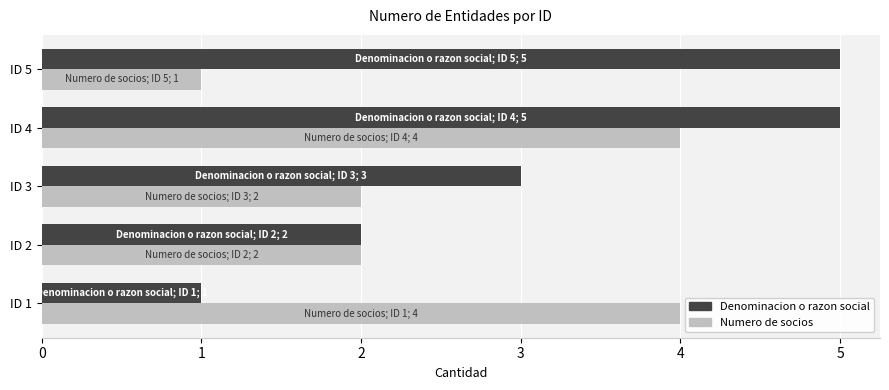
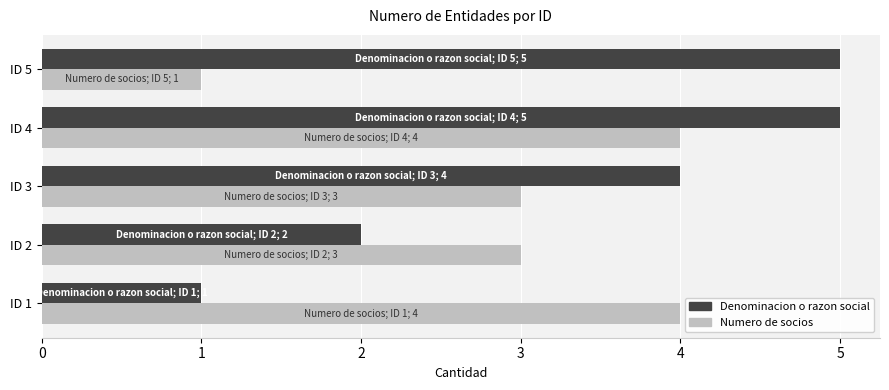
  {
    "Denominacion o razon social": {
      "ID 5": "5;",
      "ID 4": "5",
-     "ID 3": "3",
+     "ID 3": "4",
      "ID 2": "2;",
      "ID 1": "1;"
    },
    "Numero de socios": {
      "ID 5": "1",
      "ID 4": "4;",
-     "ID 3": "2",
-     "ID 2": "2",
+     "ID 3": "3",
+     "ID 2": "3",
      "ID 1": "4"
    }
  }
